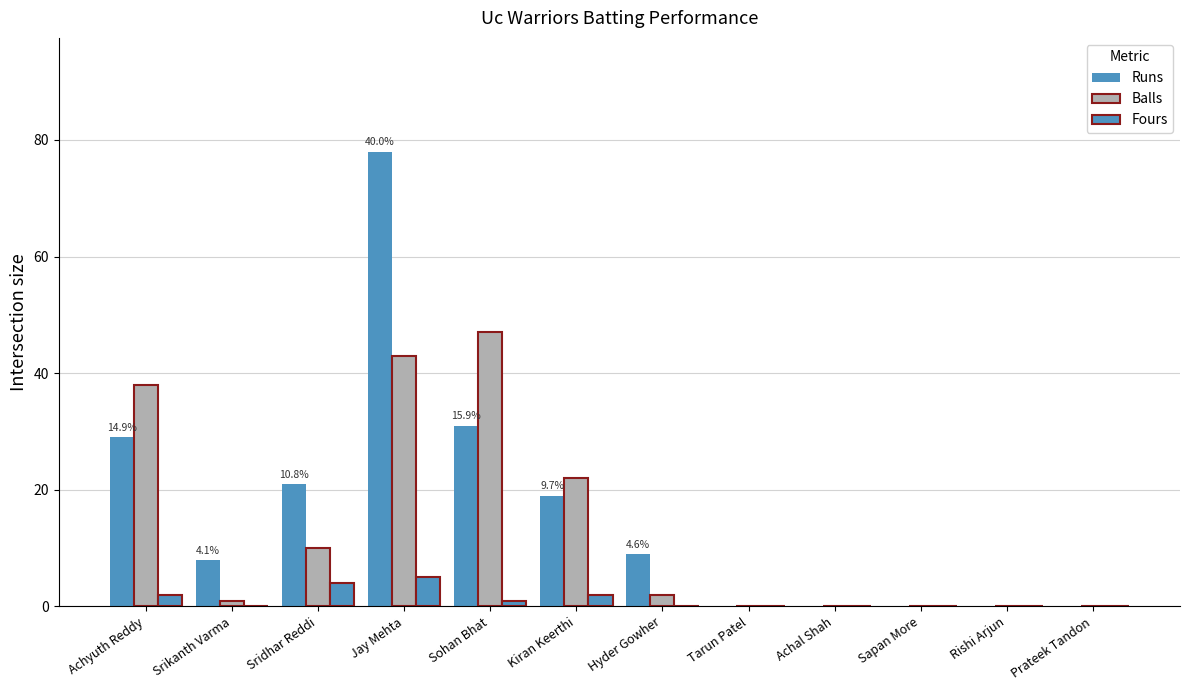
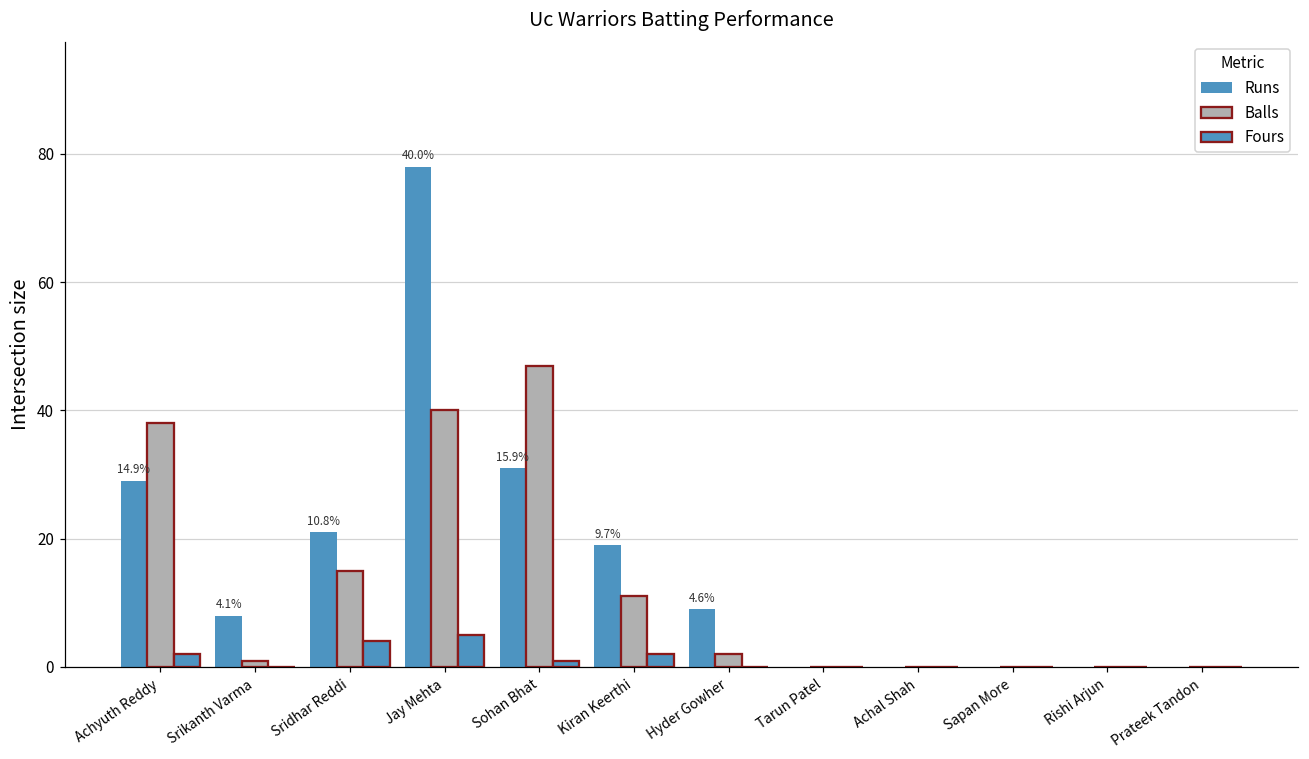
  {
    "Balls": {
      "Achyuth Reddy": 38,
      "Srikanth Varma": 1,
-     "Sridhar Reddi": 10,
-     "Jay Mehta": 43,
+     "Sridhar Reddi": 15,
+     "Jay Mehta": 40,
      "Sohan Bhat": 47,
-     "Kiran Keerthi": 22,
+     "Kiran Keerthi": 11,
      "Hyder Gowher": 2,
      "Tarun Patel": 0,
      "Achal Shah": 0,
      "Sapan More": 0,
      "Rishi Arjun": 0,
      "Prateek Tandon": 0
    }
  }
